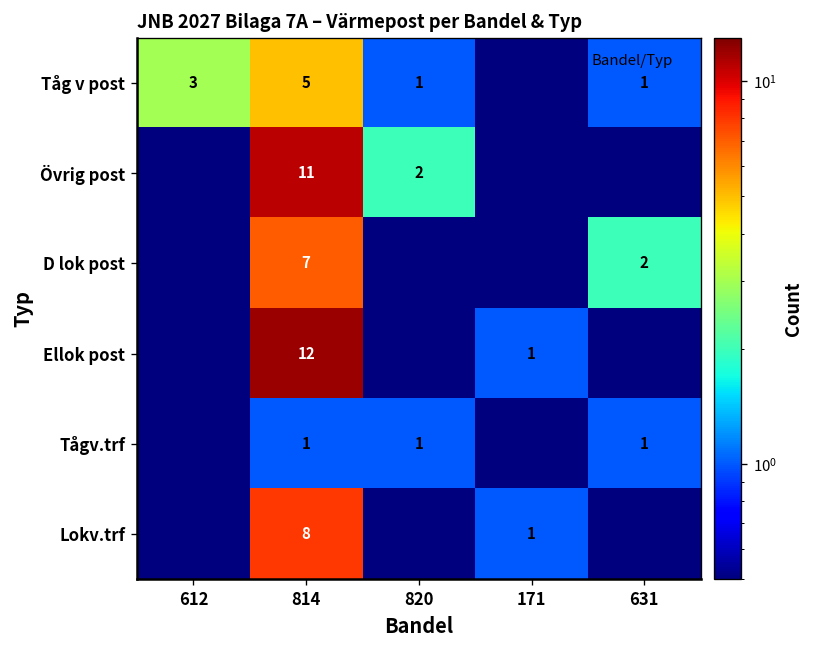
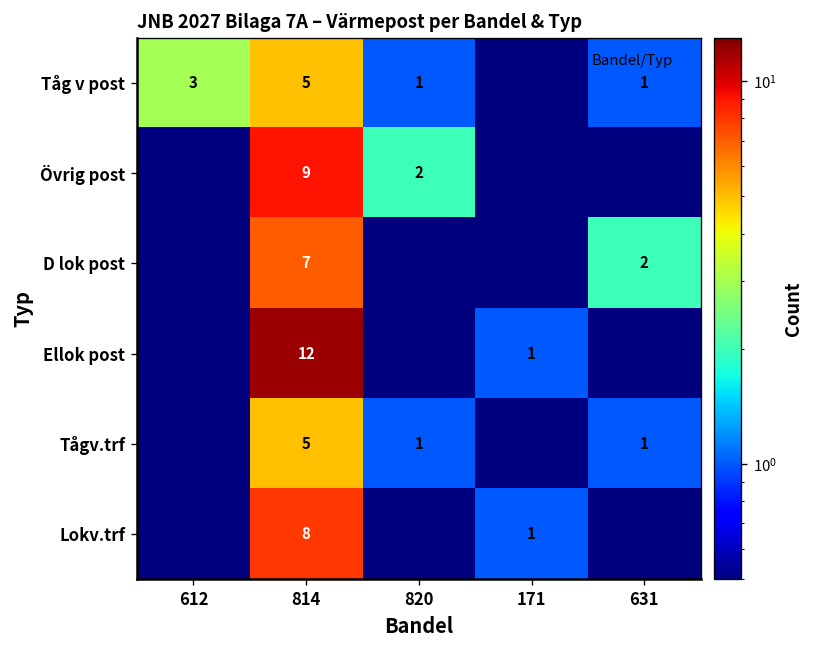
  {
    "Tåg v post": {
      "612": 3,
      "814": 5,
      "820": 1
    },
    "Övrig post": {
-     "814": 11,
+     "814": 9,
      "820": 2
    },
    "D lok post": {
      "814": 7,
      "631": 2
    },
    "Ellok post": {
      "814": 12,
      "171": 1
    },
    "Tågv.trf": {
-     "814": 1,
+     "814": 5,
      "820": 1,
      "631": 1
    },
    "Lokv.trf": {
      "814": 8,
      "171": 1
    }
  }
